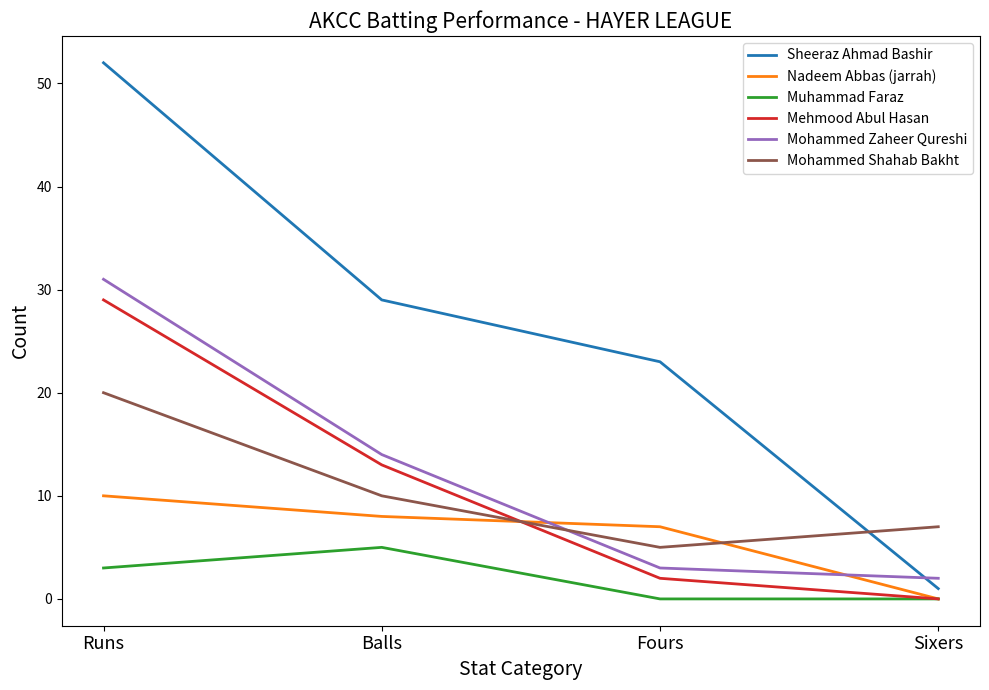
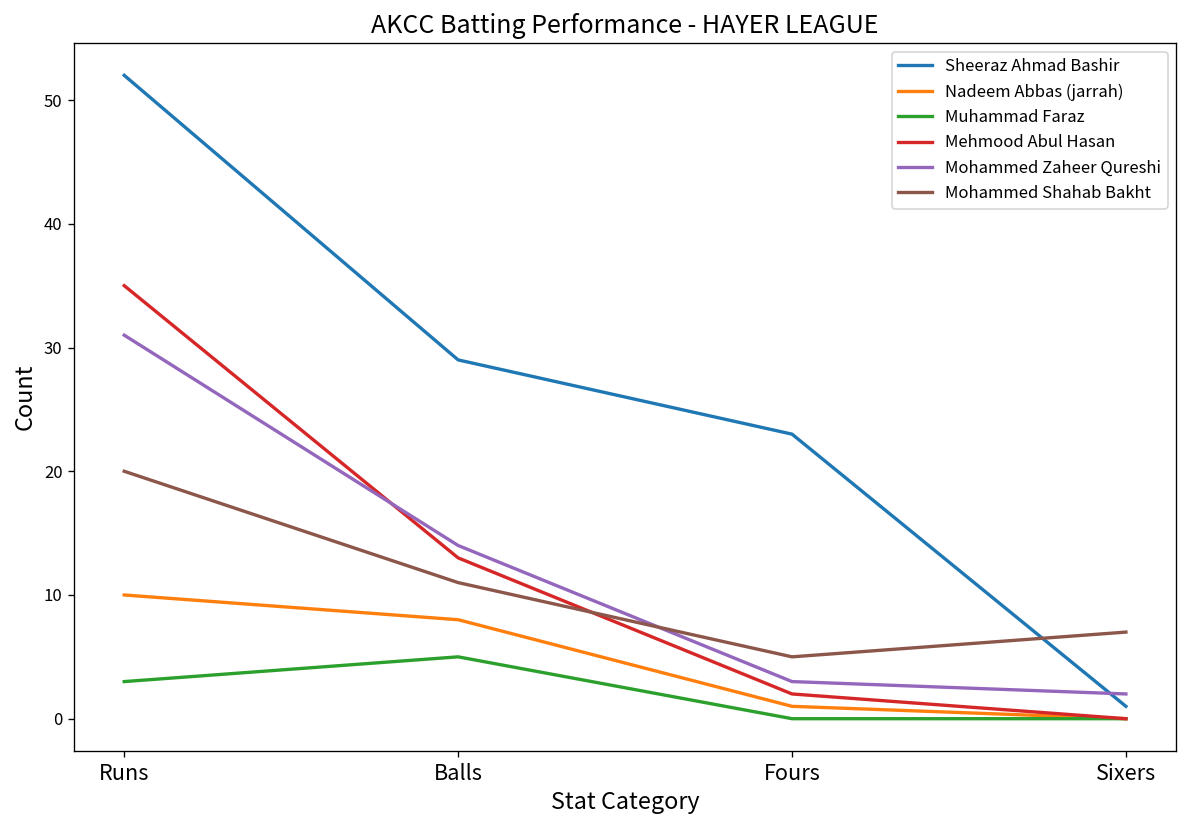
  {
    "Sheeraz Ahmad Bashir": {
      "Runs": 52,
      "Balls": 29,
      "Fours": 23,
      "Sixers": 1
    },
    "Nadeem Abbas (jarrah)": {
      "Runs": 10,
      "Balls": 8,
-     "Fours": 7
+     "Fours": 1
    },
    "Muhammad Faraz": {
      "Runs": 3,
      "Balls": 5,
      "Fours": 0
    },
    "Mehmood Abul Hasan": {
-     "Runs": 29,
+     "Runs": 35,
      "Balls": 13,
      "Fours": 2
    },
    "Mohammed Zaheer Qureshi": {
      "Runs": 31,
      "Balls": 14,
      "Fours": 3,
      "Sixers": 2
    },
    "Mohammed Shahab Bakht": {
      "Runs": 20,
-     "Balls": 10,
+     "Balls": 11,
      "Fours": 5,
      "Sixers": 7
    }
  }
